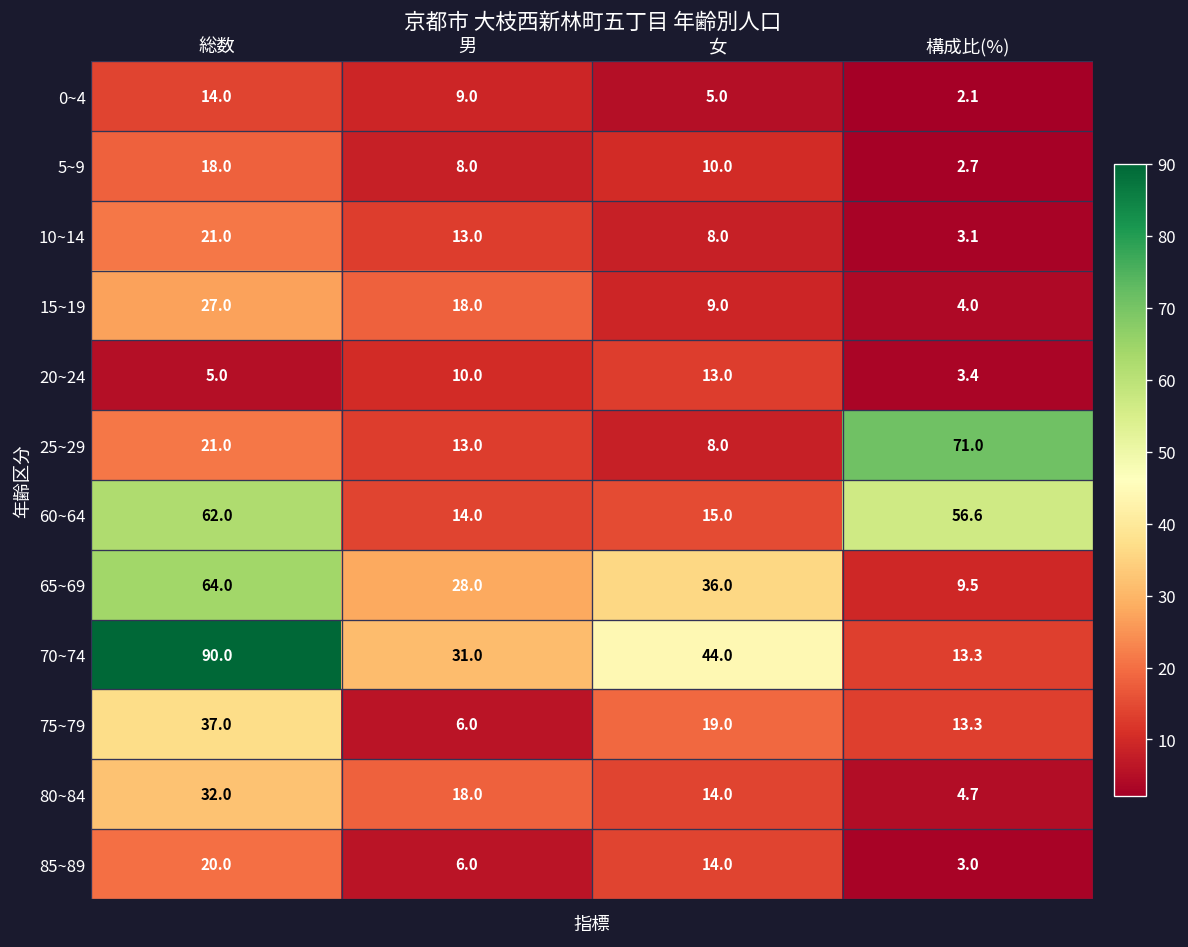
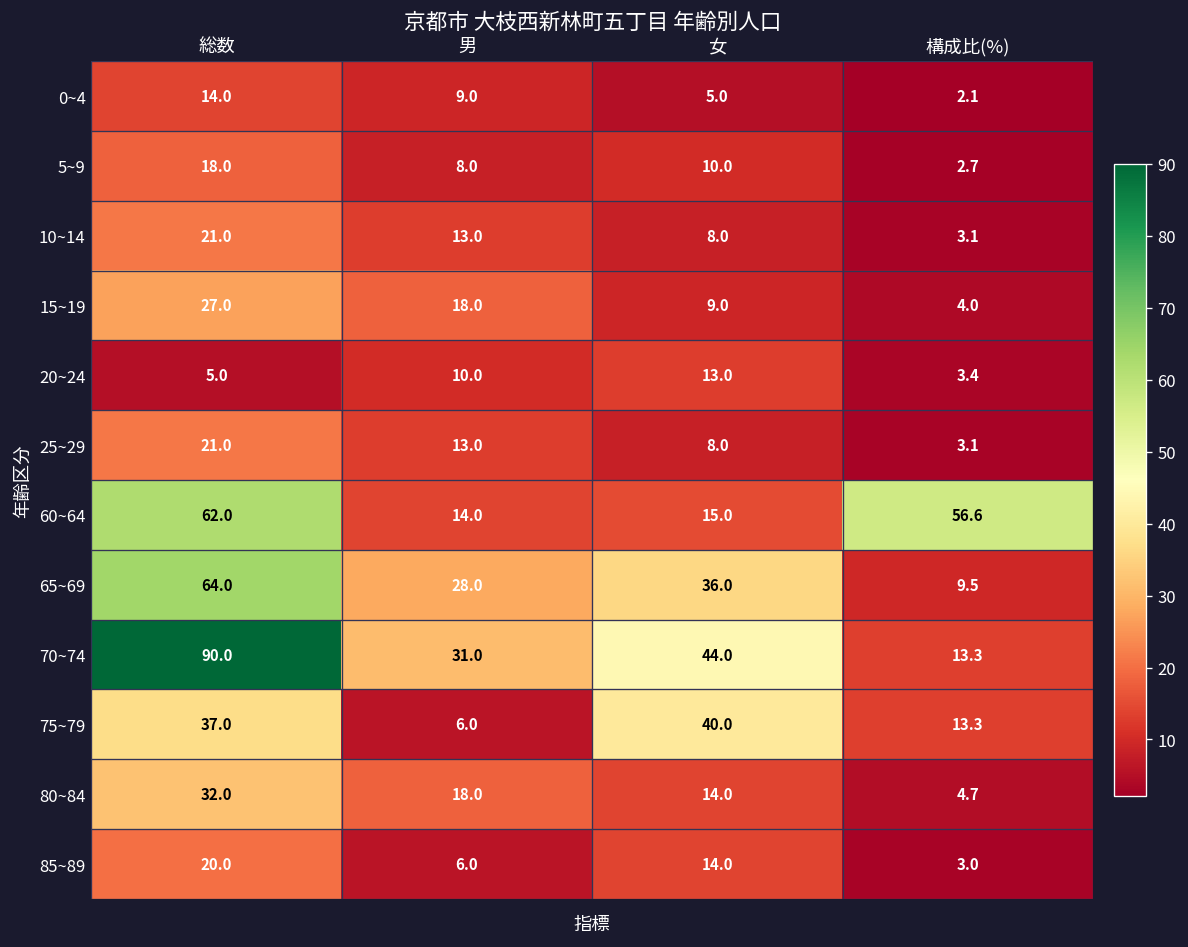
  {
    "0~4": {
      "総数": 14.0,
      "男": 9.0,
      "女": 5.0,
      "構成比(%)": 2.1
    },
    "5~9": {
      "総数": 18.0,
      "男": 8.0,
      "女": 10.0,
      "構成比(%)": 2.7
    },
    "10~14": {
      "総数": 21.0,
      "男": 13.0,
      "女": 8.0,
      "構成比(%)": 3.1
    },
    "15~19": {
      "総数": 27.0,
      "男": 18.0,
      "女": 9.0,
      "構成比(%)": 4.0
    },
    "20~24": {
      "総数": 5.0,
      "男": 10.0,
      "女": 13.0,
      "構成比(%)": 3.4
    },
    "25~29": {
      "総数": 21.0,
      "男": 13.0,
      "女": 8.0,
-     "構成比(%)": 71.0
+     "構成比(%)": 3.1
    },
    "60~64": {
      "総数": 62.0,
      "男": 14.0,
      "女": 15.0,
      "構成比(%)": 56.6
    },
    "65~69": {
      "総数": 64.0,
      "男": 28.0,
      "女": 36.0,
      "構成比(%)": 9.5
    },
    "70~74": {
      "総数": 90.0,
      "男": 31.0,
      "女": 44.0,
      "構成比(%)": 13.3
    },
    "75~79": {
      "総数": 37.0,
      "男": 6.0,
-     "女": 19.0,
+     "女": 40.0,
      "構成比(%)": 13.3
    },
    "80~84": {
      "総数": 32.0,
      "男": 18.0,
      "女": 14.0,
      "構成比(%)": 4.7
    },
    "85~89": {
      "総数": 20.0,
      "男": 6.0,
      "女": 14.0,
      "構成比(%)": 3.0
    }
  }
